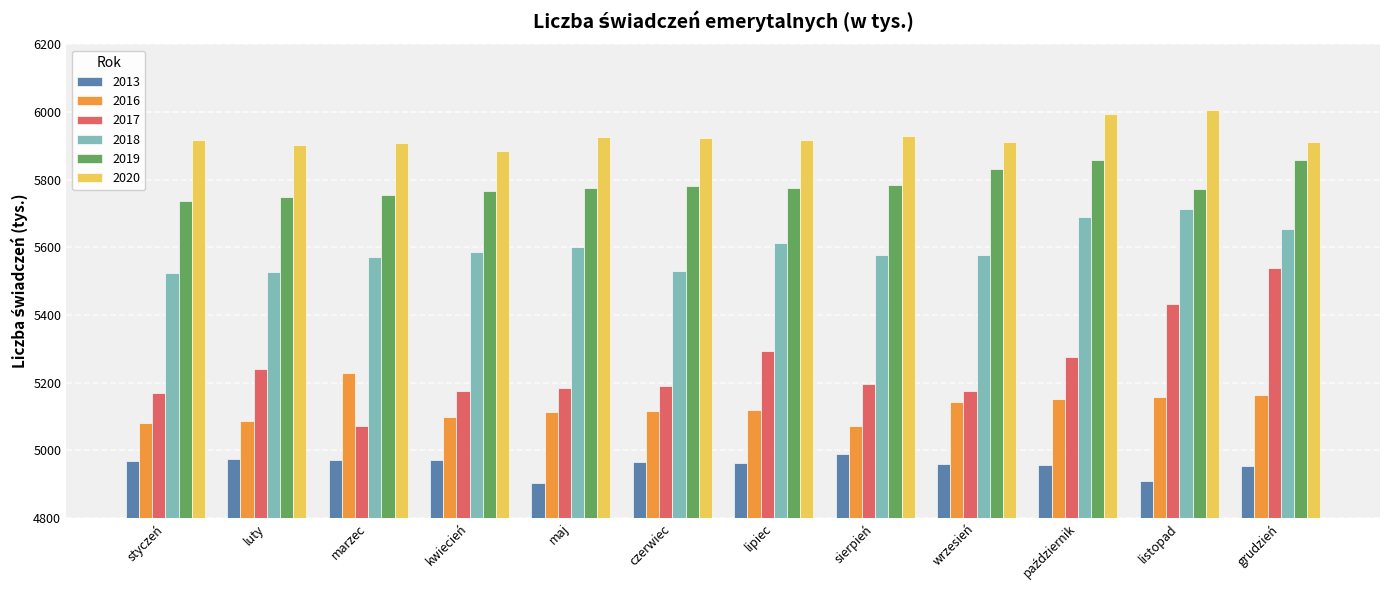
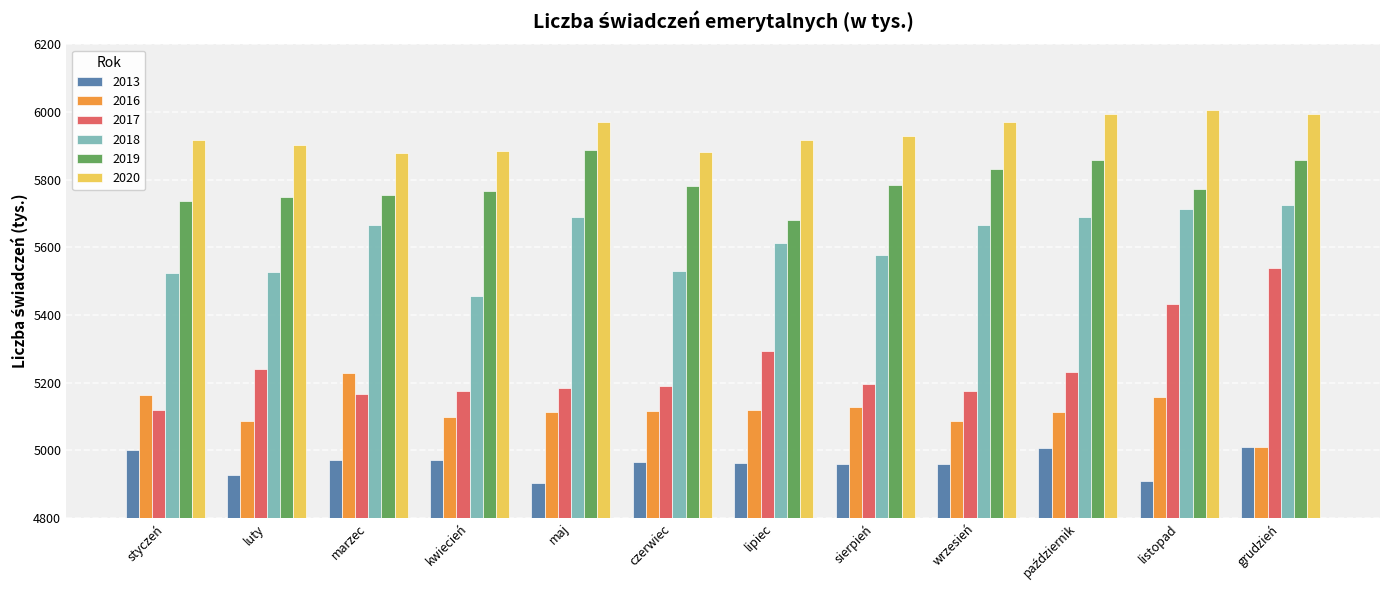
  {
    "2013": {
-     "styczeń": 4970,
-     "luty": 4970,
+     "styczeń": 5000,
+     "luty": 4930,
      "marzec": 4970,
      "kwiecień": 4970,
      "maj": 4900,
      "czerwiec": 4960,
      "lipiec": 4960,
-     "sierpień": 4990,
+     "sierpień": 4960,
      "wrzesień": 4960,
-     "październik": 4960,
+     "październik": 5010,
      "listopad": 4910,
-     "grudzień": 4950
+     "grudzień": 5010
    },
    "2016": {
-     "styczeń": 5080,
+     "styczeń": 5160,
      "luty": 5090,
      "marzec": 5230,
      "kwiecień": 5100,
      "maj": 5110,
      "czerwiec": 5120,
      "lipiec": 5120,
-     "sierpień": 5070,
-     "wrzesień": 5140,
-     "październik": 5150,
+     "sierpień": 5130,
+     "wrzesień": 5090,
+     "październik": 5110,
      "listopad": 5160,
-     "grudzień": 5160
+     "grudzień": 5010
    },
    "2017": {
-     "styczeń": 5170,
+     "styczeń": 5120,
      "luty": 5240,
-     "marzec": 5070,
+     "marzec": 5160,
      "kwiecień": 5180,
      "maj": 5180,
      "czerwiec": 5190,
      "lipiec": 5290,
      "sierpień": 5200,
      "wrzesień": 5180,
-     "październik": 5280,
+     "październik": 5230,
      "listopad": 5430,
      "grudzień": 5540
    },
    "2018": {
      "styczeń": 5520,
      "luty": 5530,
-     "marzec": 5570,
-     "kwiecień": 5590,
-     "maj": 5600,
+     "marzec": 5670,
+     "kwiecień": 5460,
+     "maj": 5690,
      "czerwiec": 5530,
      "lipiec": 5610,
      "sierpień": 5580,
-     "wrzesień": 5580,
+     "wrzesień": 5670,
      "październik": 5690,
      "listopad": 5710,
-     "grudzień": 5650
+     "grudzień": 5730
    },
    "2019": {
      "styczeń": 5740,
      "luty": 5750,
      "marzec": 5750,
      "kwiecień": 5770,
-     "maj": 5780,
+     "maj": 5890,
      "czerwiec": 5780,
-     "lipiec": 5770,
+     "lipiec": 5680,
      "sierpień": 5780,
      "wrzesień": 5830,
      "październik": 5860,
      "listopad": 5770,
      "grudzień": 5860
    },
    "2020": {
      "styczeń": 5920,
      "luty": 5900,
-     "marzec": 5910,
+     "marzec": 5880,
      "kwiecień": 5880,
-     "maj": 5920,
-     "czerwiec": 5920,
+     "maj": 5970,
+     "czerwiec": 5880,
      "lipiec": 5920,
      "sierpień": 5930,
-     "wrzesień": 5910,
+     "wrzesień": 5970,
      "październik": 5990,
      "listopad": 6010,
-     "grudzień": 5910
+     "grudzień": 6000
    }
  }
